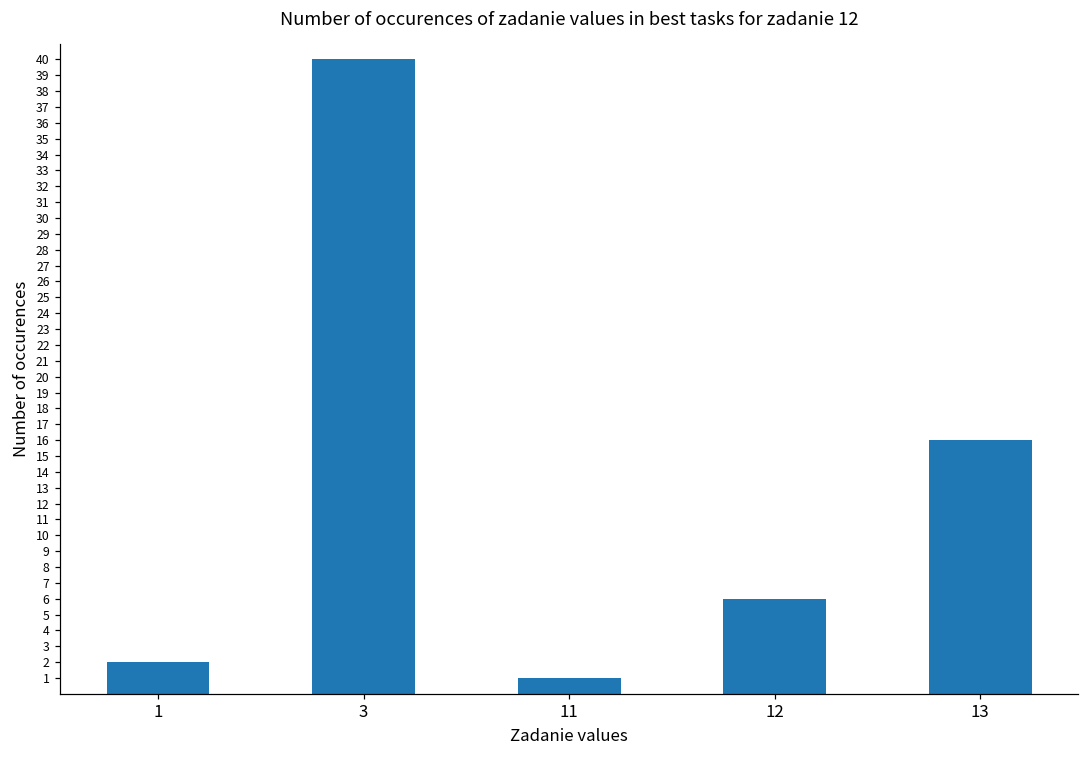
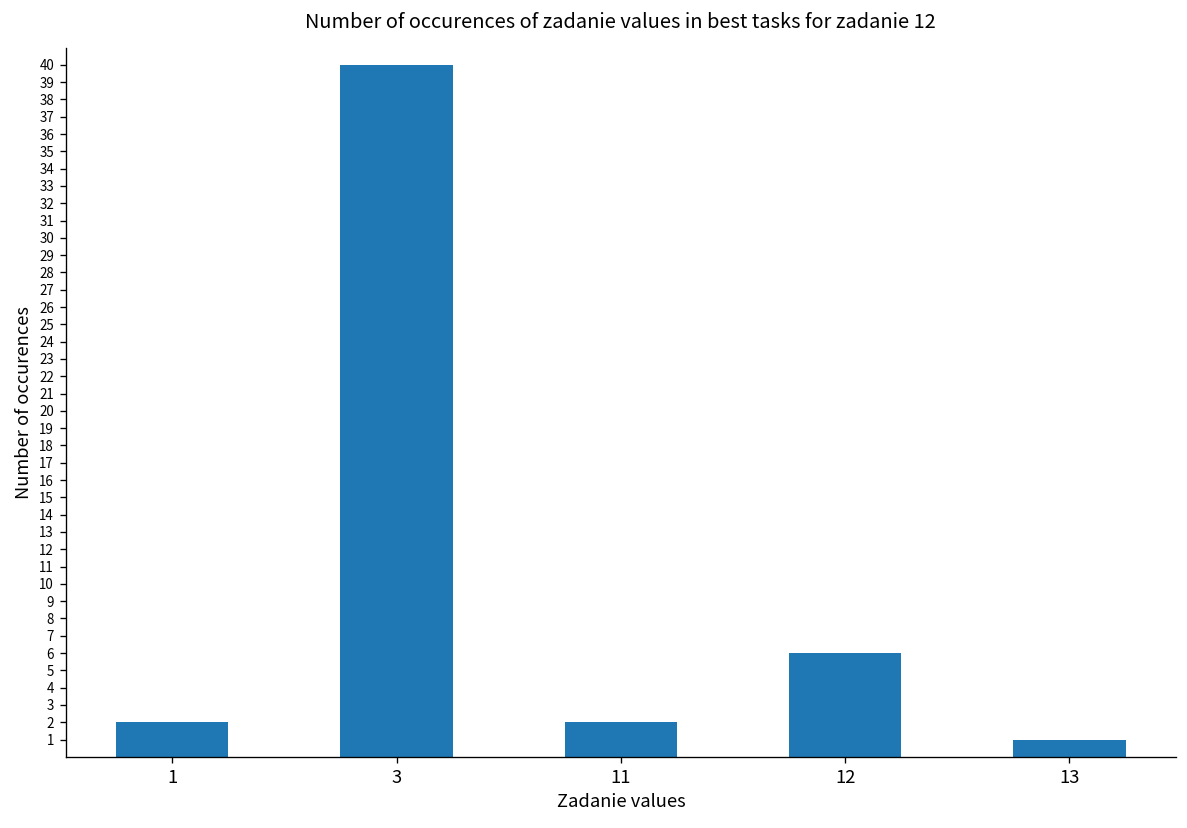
  {
    "1": 2,
    "3": 40,
-   "11": 1,
+   "11": 2,
    "12": 6,
-   "13": 16
+   "13": 1
  }
